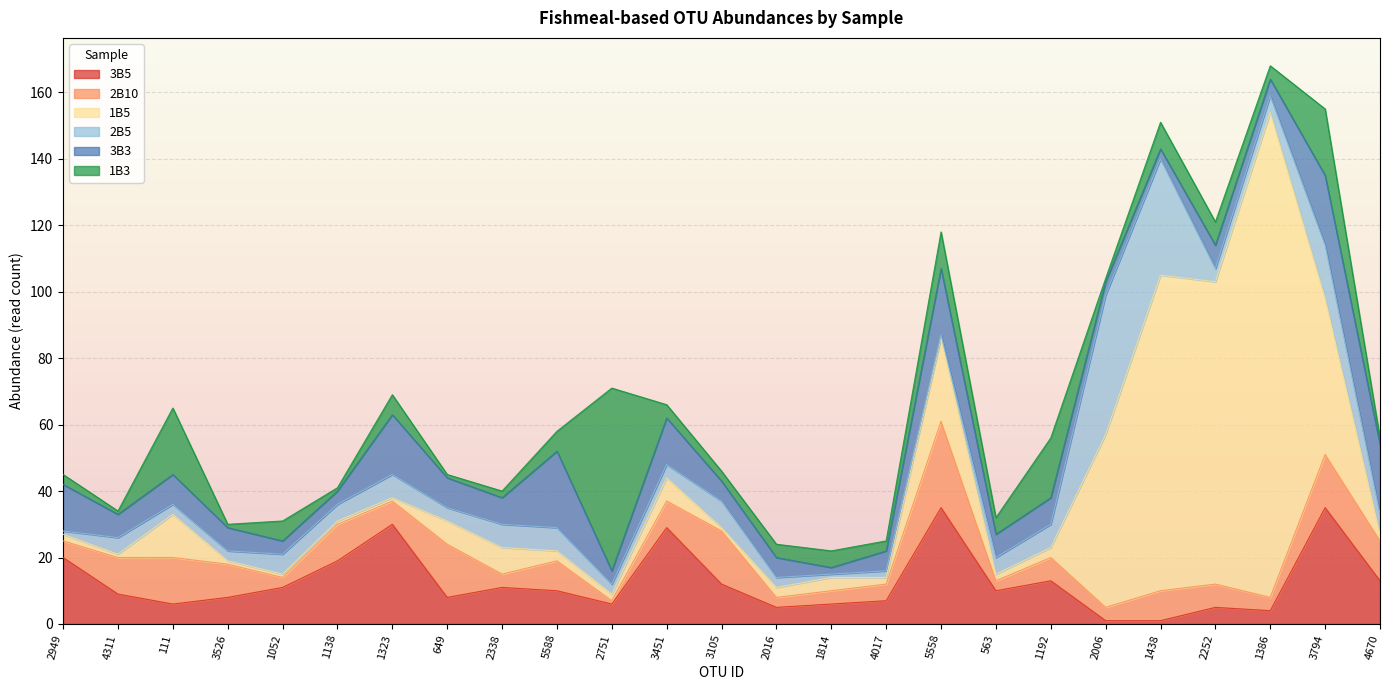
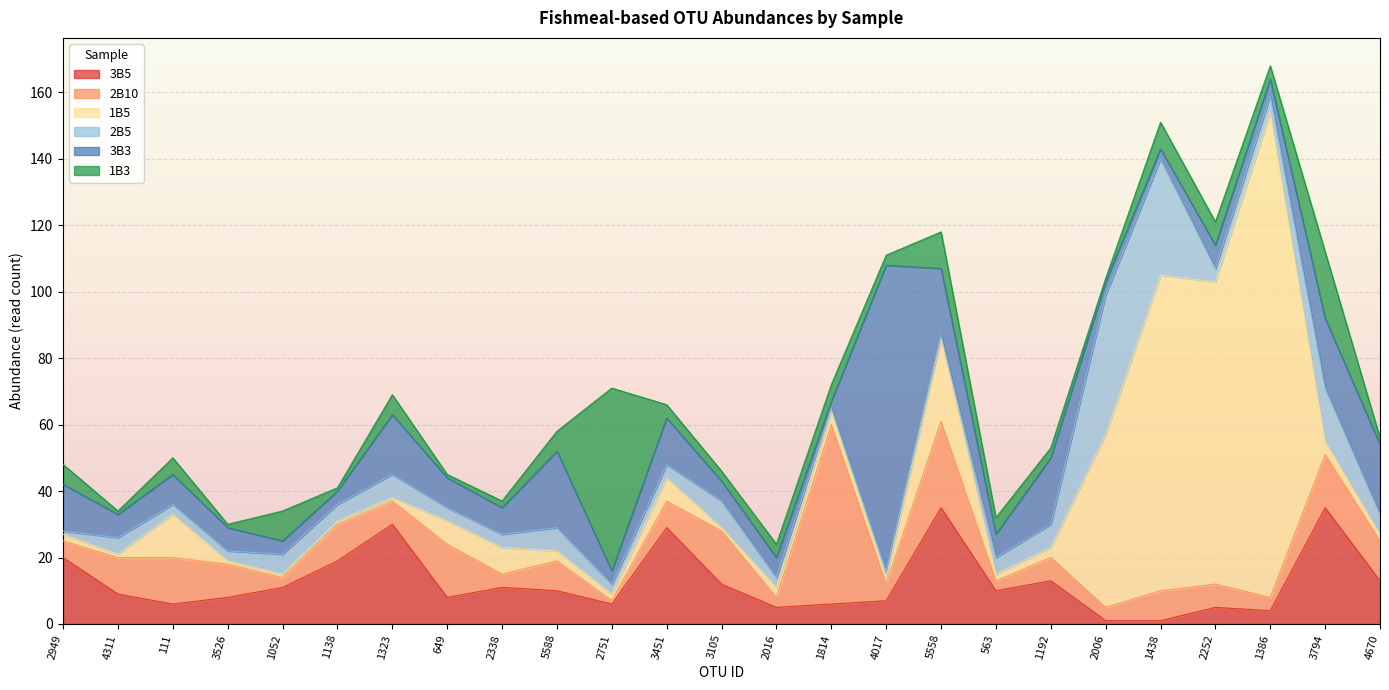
  {
    "3B5": {
      "2949": 20,
      "4311": 9,
      "111": 6,
      "3526": 8,
      "1052": 11,
      "1138": 19,
      "1323": 30,
      "649": 8,
      "2338": 11,
      "5588": 10,
      "2751": 6,
      "3451": 29,
      "3105": 12,
      "2016": 5,
      "1814": 6,
      "4017": 7,
      "5558": 35,
      "563": 10,
      "1192": 13,
      "2006": 1,
      "1438": 1,
      "2252": 5,
      "1386": 4,
      "3794": 35,
      "4670": 13
    },
    "2B10": {
      "2949": 5,
      "4311": 11,
      "111": 14,
      "3526": 10,
      "1052": 3,
      "1138": 11,
      "1323": 7,
      "649": 16,
      "2338": 4,
      "5588": 9,
      "2751": 1,
      "3451": 8,
      "3105": 16,
      "2016": 3,
-     "1814": 4,
+     "1814": 54,
      "4017": 5,
      "5558": 26,
      "563": 3,
      "1192": 7,
      "2006": 4,
      "1438": 9,
      "2252": 7,
      "1386": 4,
      "3794": 16,
      "4670": 12
    },
    "1B5": {
      "2949": 2,
      "4311": 1,
      "111": 13,
      "3526": 1,
      "1052": 1,
      "1138": 1,
      "1323": 1,
      "649": 7,
      "2338": 8,
      "5588": 3,
      "2751": 2,
      "3451": 7,
      "3105": 1,
      "2016": 3,
      "1814": 4,
      "4017": 2,
      "5558": 25,
      "563": 2,
      "1192": 3,
      "2006": 52,
      "1438": 95,
      "2252": 91,
      "1386": 146,
-     "3794": 47,
+     "3794": 4,
      "4670": 2
    },
    "2B5": {
      "2949": 1,
      "4311": 5,
      "111": 3,
      "3526": 3,
      "1052": 6,
      "1138": 5,
      "1323": 7,
      "649": 4,
-     "2338": 7,
+     "2338": 4,
      "5588": 7,
      "2751": 3,
      "3451": 4,
      "3105": 8,
      "2016": 3,
      "1814": 1,
      "4017": 2,
      "5558": 1,
      "563": 5,
      "1192": 7,
      "2006": 42,
      "1438": 35,
      "2252": 4,
      "1386": 5,
      "3794": 16,
      "4670": 6
    },
    "3B3": {
      "2949": 14,
      "4311": 7,
      "111": 9,
      "3526": 7,
      "1052": 4,
      "1138": 4,
      "1323": 18,
      "649": 9,
      "2338": 8,
      "5588": 23,
      "2751": 4,
      "3451": 14,
      "3105": 6,
      "2016": 6,
      "1814": 2,
-     "4017": 6,
+     "4017": 92,
      "5558": 20,
      "563": 7,
-     "1192": 8,
+     "1192": 20,
      "2006": 4,
      "1438": 3,
      "2252": 7,
      "1386": 5,
      "3794": 21,
      "4670": 21
    },
    "1B3": {
-     "2949": 3,
+     "2949": 6,
      "4311": 1,
-     "111": 20,
+     "111": 5,
      "3526": 1,
-     "1052": 6,
+     "1052": 9,
      "1138": 1,
      "1323": 6,
      "649": 1,
      "2338": 2,
      "5588": 6,
      "2751": 55,
      "3451": 4,
      "3105": 3,
      "2016": 4,
      "1814": 5,
      "4017": 3,
      "5558": 11,
      "563": 5,
-     "1192": 18,
+     "1192": 3,
      "2006": 1,
      "1438": 8,
      "2252": 7,
      "1386": 4,
      "3794": 20,
      "4670": 2
    }
  }
